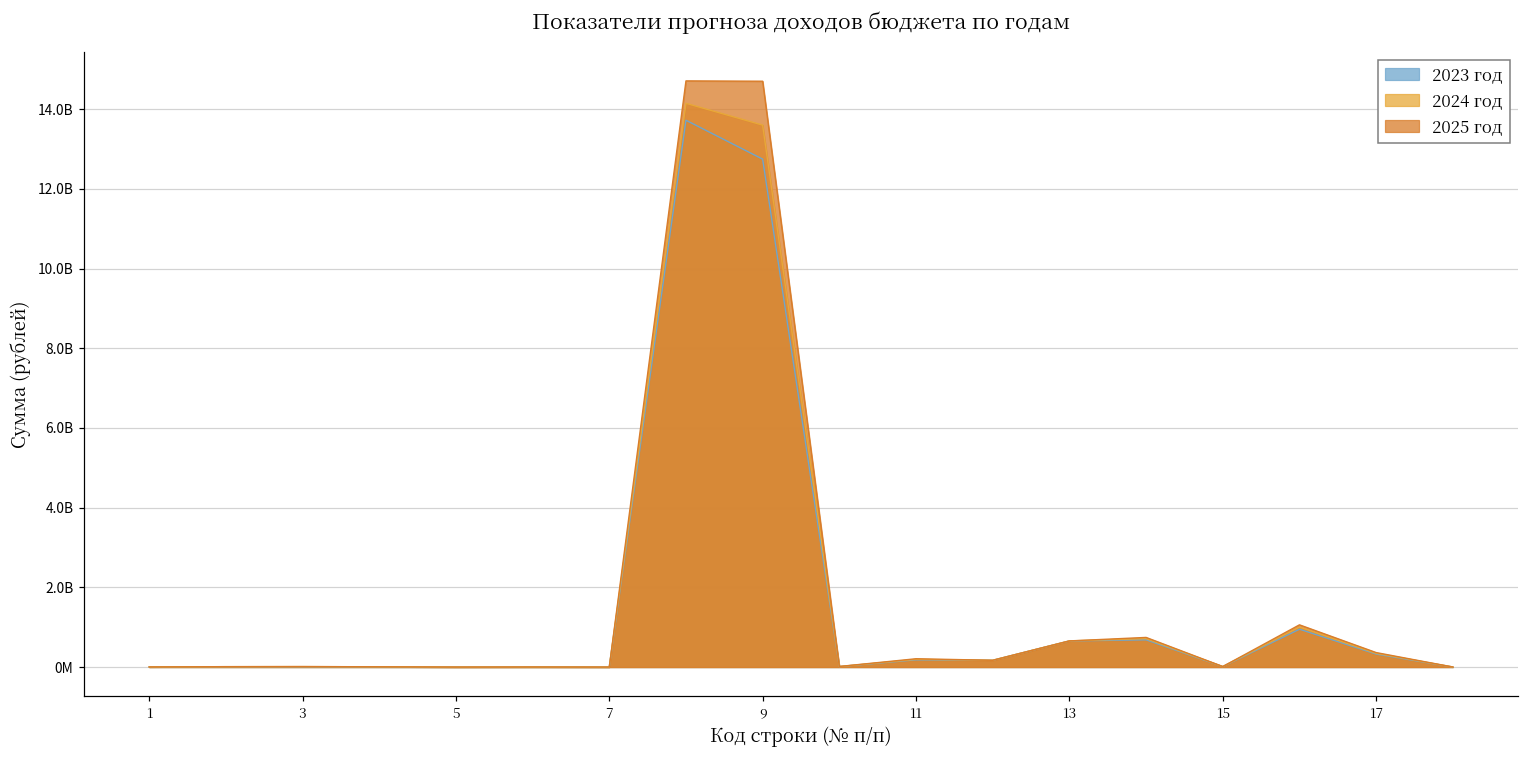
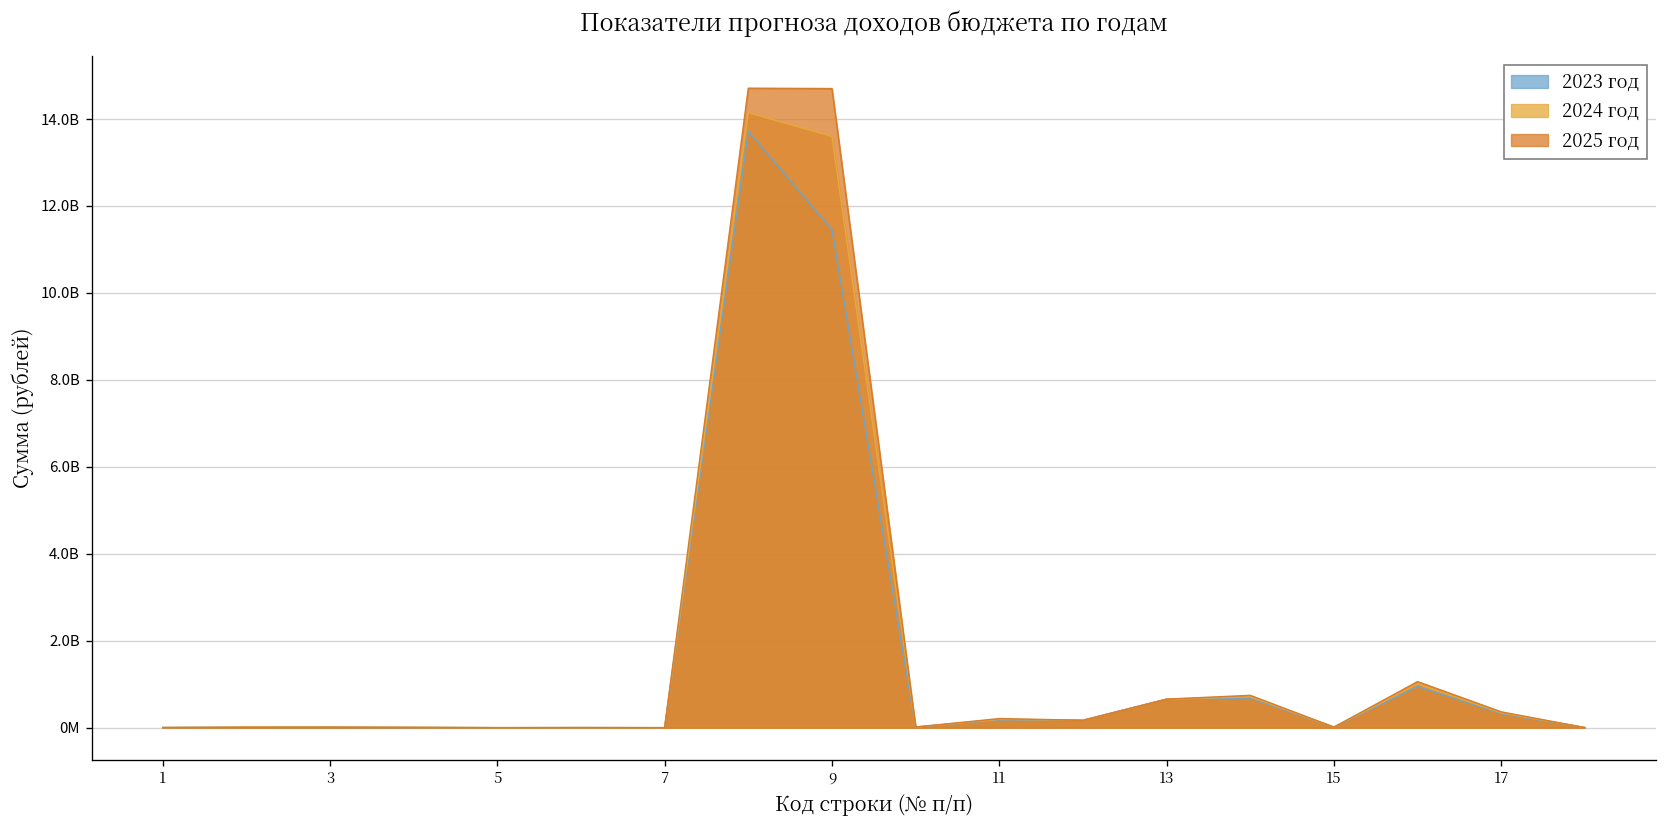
  {
    "2023 год": {
-     "9": 12700000000
+     "9": 11500000000
    }
  }
